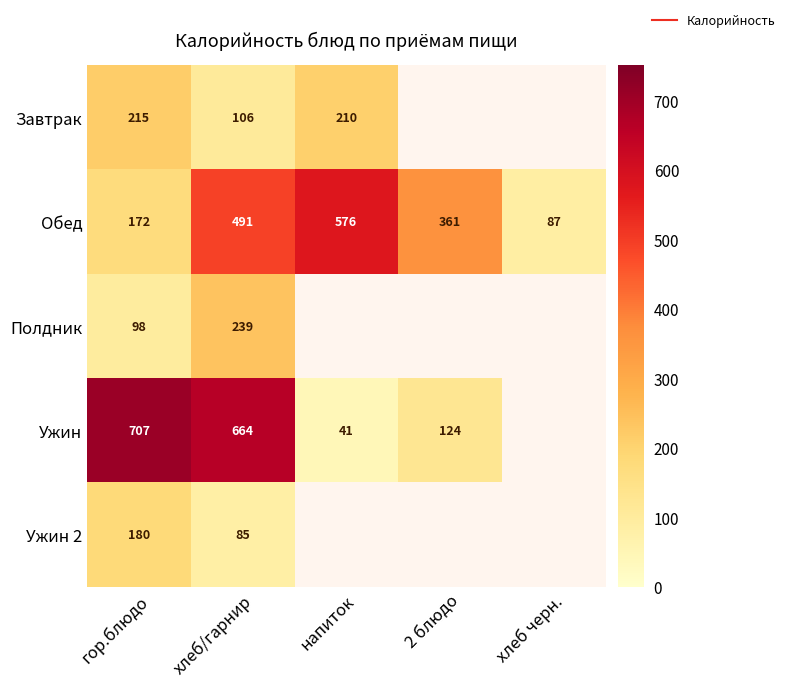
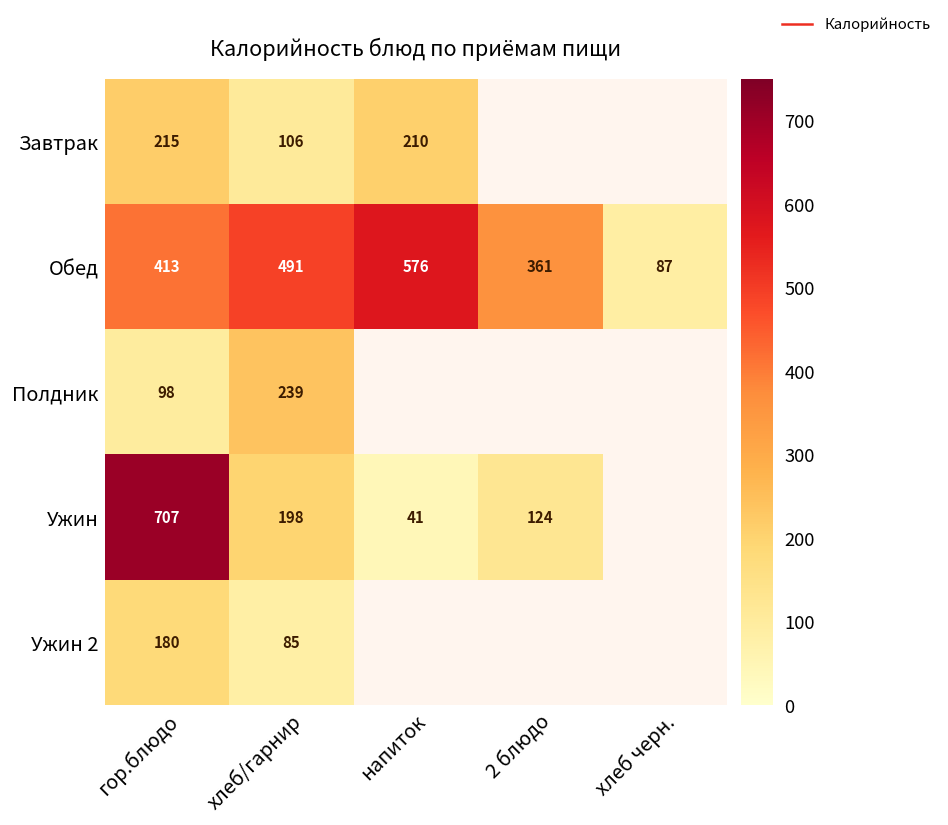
  {
    "Завтрак": {
      "гор.блюдо": 215,
      "хлеб/гарнир": 106,
      "напиток": 210
    },
    "Обед": {
-     "гор.блюдо": 172,
+     "гор.блюдо": 413,
      "хлеб/гарнир": 491,
      "напиток": 576,
      "2 блюдо": 361,
      "хлеб черн.": 87
    },
    "Полдник": {
      "гор.блюдо": 98,
      "хлеб/гарнир": 239
    },
    "Ужин": {
      "гор.блюдо": 707,
-     "хлеб/гарнир": 664,
+     "хлеб/гарнир": 198,
      "напиток": 41,
      "2 блюдо": 124
    },
    "Ужин 2": {
      "гор.блюдо": 180,
      "хлеб/гарнир": 85
    }
  }
